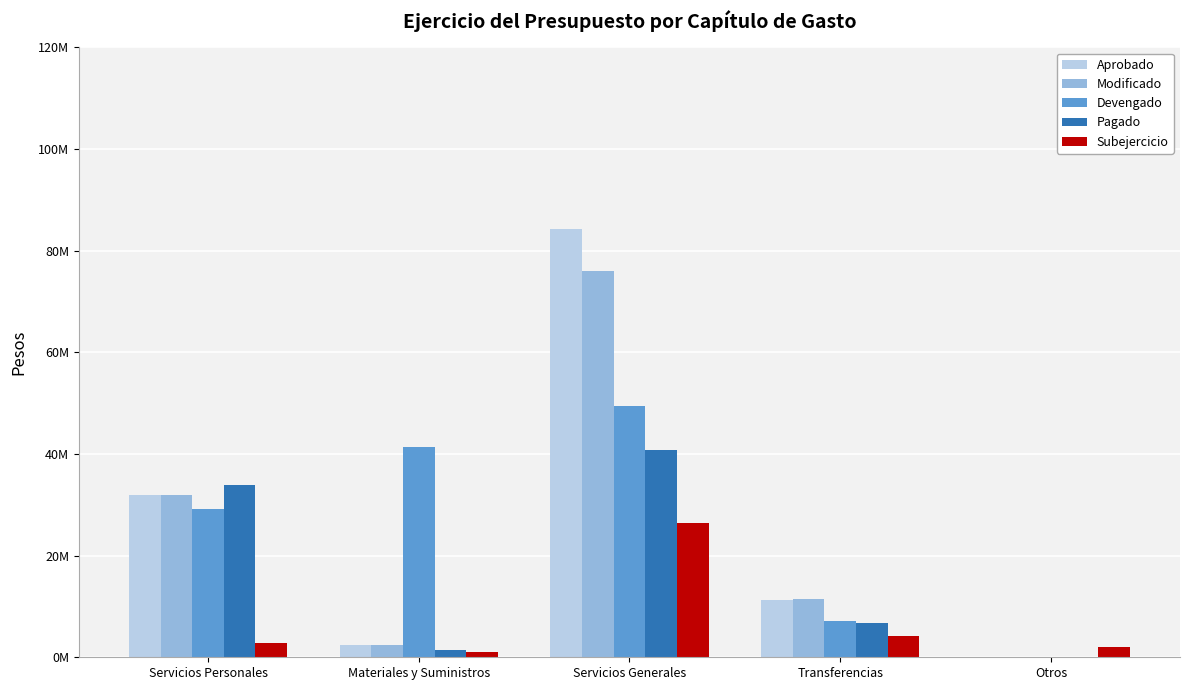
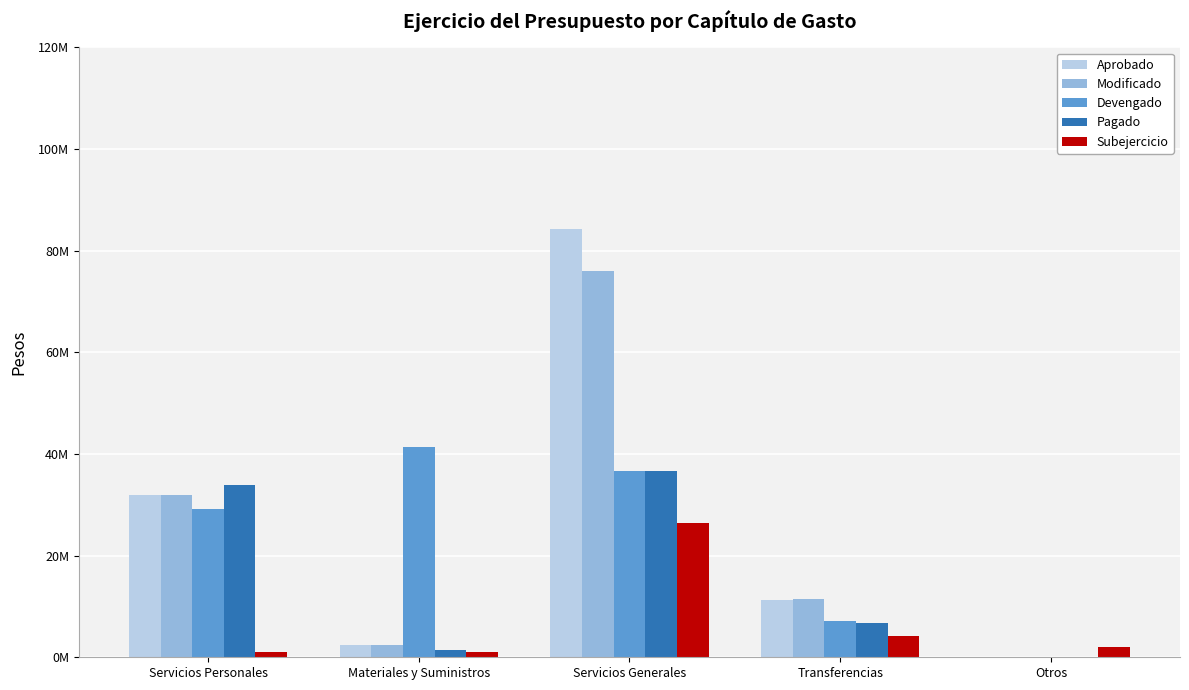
  {
    "Devengado": {
      "Servicios Personales": 29000000,
      "Materiales y Suministros": 41000000,
-     "Servicios Generales": 49000000,
+     "Servicios Generales": 37000000,
      "Transferencias": 7000000,
      "Otros": 0
    },
    "Pagado": {
      "Servicios Personales": 34000000,
      "Materiales y Suministros": 1000000,
-     "Servicios Generales": 41000000,
+     "Servicios Generales": 37000000,
      "Transferencias": 7000000,
      "Otros": 0
    },
    "Subejercicio": {
-     "Servicios Personales": 3000000,
+     "Servicios Personales": 1000000,
      "Materiales y Suministros": 1000000,
      "Servicios Generales": 26000000,
      "Transferencias": 4000000,
      "Otros": 2000000
    }
  }
